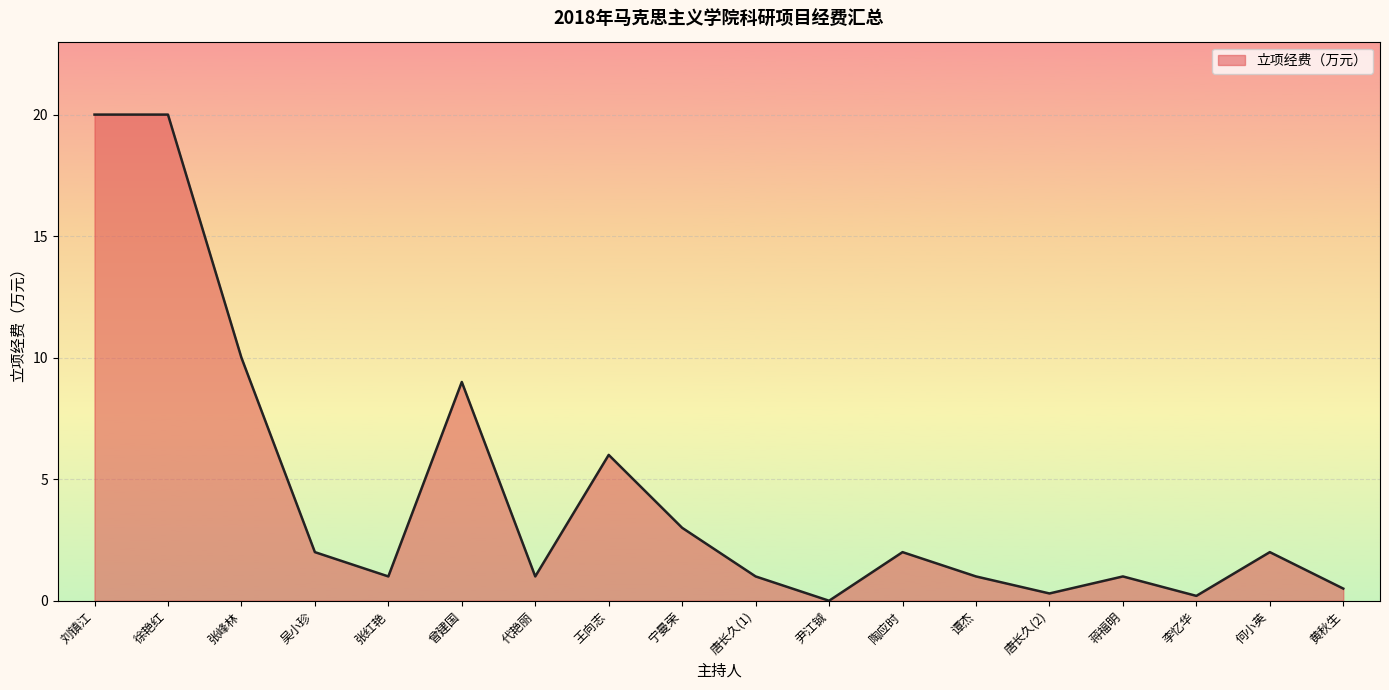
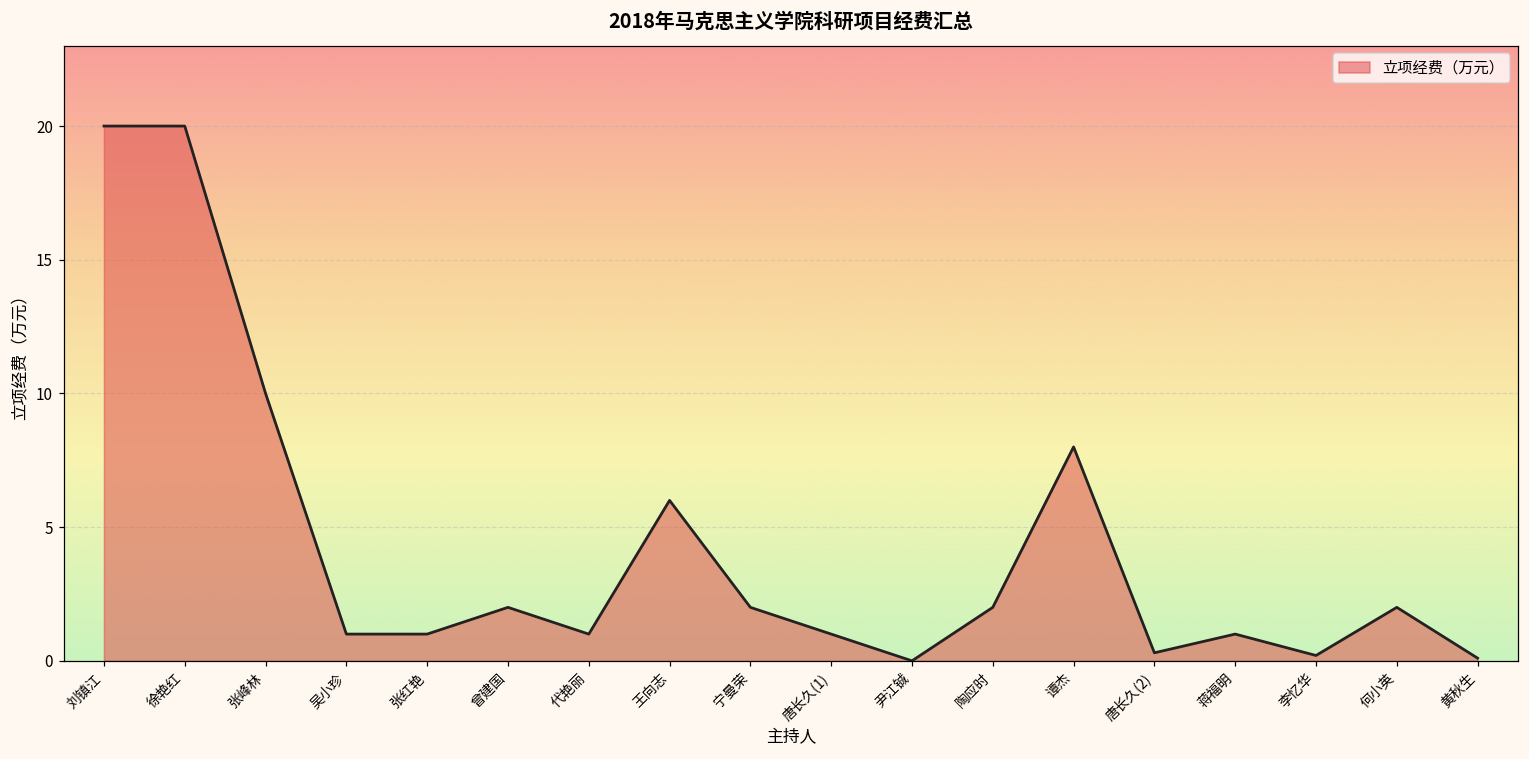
  {
    "刘镇江": 20.0,
    "徐艳红": 20.0,
    "张峰林": 10.0,
-   "吴小珍": 2,
+   "吴小珍": 1,
    "张红艳": 1.0,
-   "曾建国": 9,
+   "曾建国": 2,
    "代艳丽": 1.0,
    "王向志": 6.0,
-   "宁曼荣": 3,
+   "宁曼荣": 2,
    "唐长久(1)": 1.0,
    "尹江铖": 0.0,
    "陶应时": 2.0,
-   "谭杰": 1,
+   "谭杰": 8,
    "唐长久(2)": 0.3,
    "蒋福明": 1.0,
    "李忆华": 0.2,
    "何小英": 2.0,
-   "黄秋生": 0.5
+   "黄秋生": 0.1
  }
